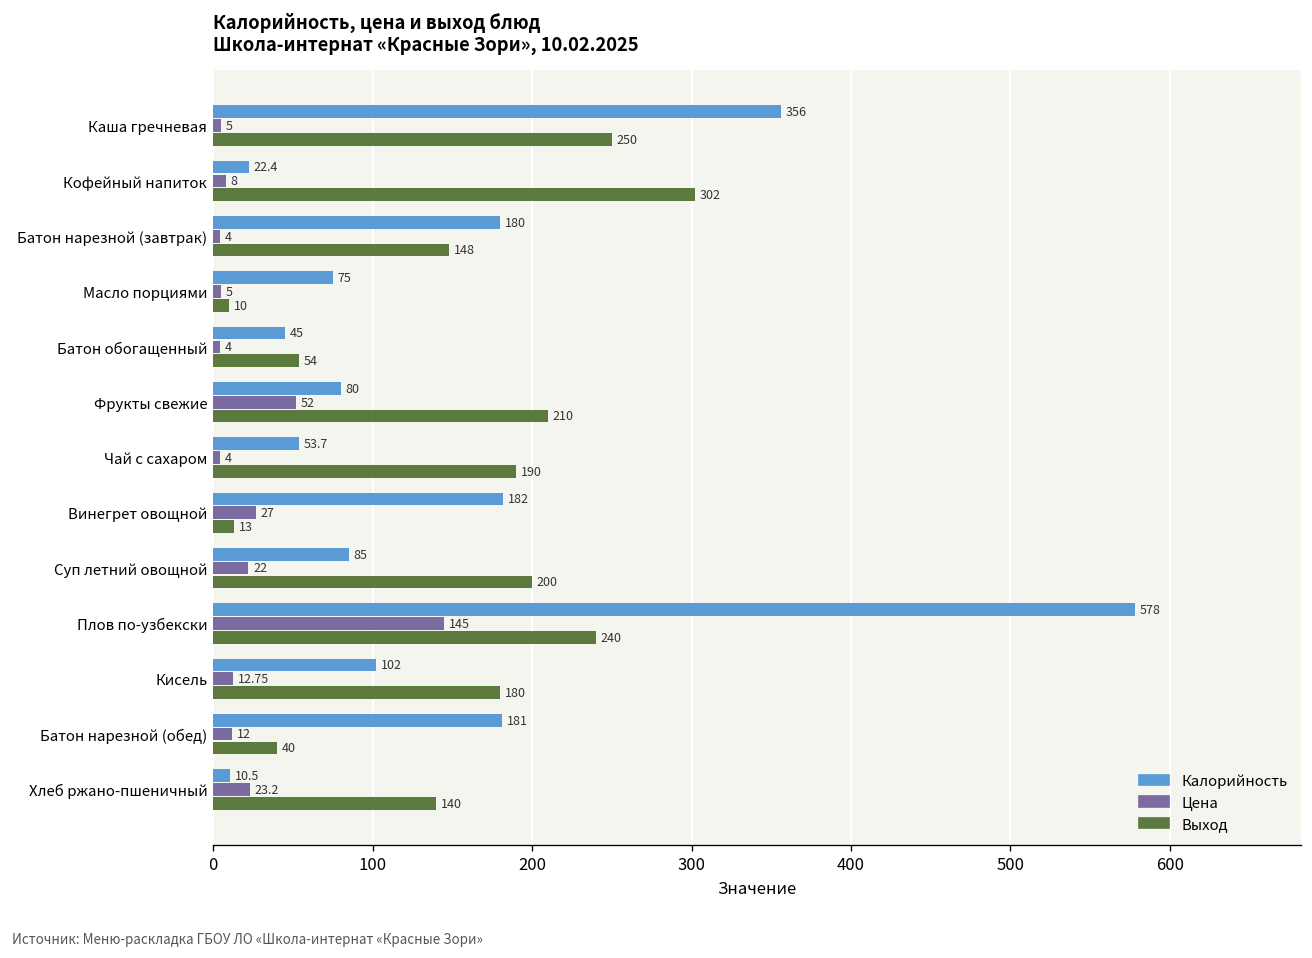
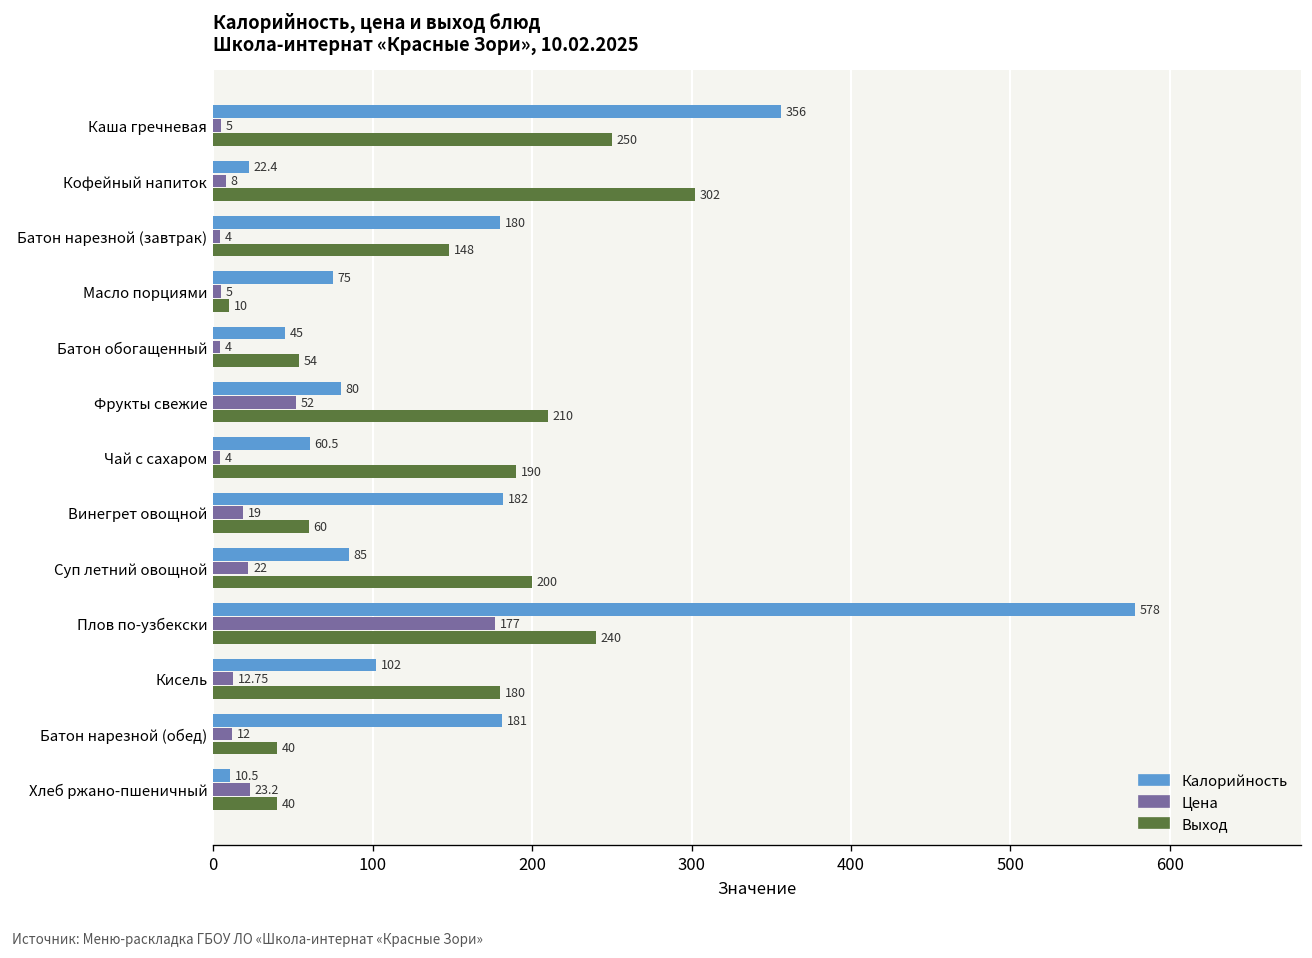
  {
    "Калорийность": {
      "Каша гречневая": 356,
      "Кофейный напиток": 22.4,
      "Батон нарезной (завтрак)": 180,
      "Масло порциями": 75,
      "Батон обогащенный": 45,
      "Фрукты свежие": 80,
-     "Чай с сахаром": 53.7,
+     "Чай с сахаром": 60.5,
      "Винегрет овощной": 182,
      "Суп летний овощной": 85,
      "Плов по-узбекски": 578,
      "Кисель": 102,
      "Батон нарезной (обед)": 181,
      "Хлеб ржано-пшеничный": 10.5
    },
    "Цена": {
      "Каша гречневая": 5,
      "Кофейный напиток": 8,
      "Батон нарезной (завтрак)": 4,
      "Масло порциями": 5,
      "Батон обогащенный": 4,
      "Фрукты свежие": 52,
      "Чай с сахаром": 4,
-     "Винегрет овощной": 27,
+     "Винегрет овощной": 19,
      "Суп летний овощной": 22,
-     "Плов по-узбекски": 145,
+     "Плов по-узбекски": 177,
      "Кисель": 12.75,
      "Батон нарезной (обед)": 12,
      "Хлеб ржано-пшеничный": 23.2
    },
    "Выход": {
      "Каша гречневая": 250,
      "Кофейный напиток": 302,
      "Батон нарезной (завтрак)": 148,
      "Масло порциями": 10,
      "Батон обогащенный": 54,
      "Фрукты свежие": 210,
      "Чай с сахаром": 190,
-     "Винегрет овощной": 13,
+     "Винегрет овощной": 60,
      "Суп летний овощной": 200,
      "Плов по-узбекски": 240,
      "Кисель": 180,
      "Батон нарезной (обед)": 40,
-     "Хлеб ржано-пшеничный": 140
+     "Хлеб ржано-пшеничный": 40
    }
  }
